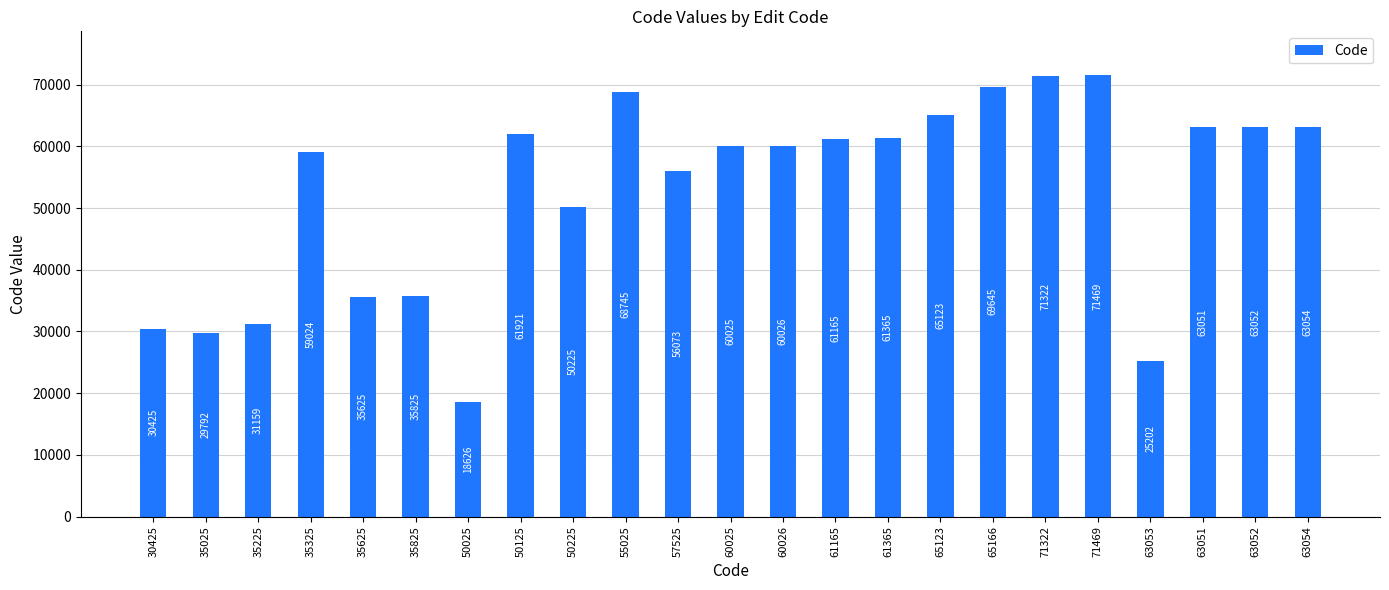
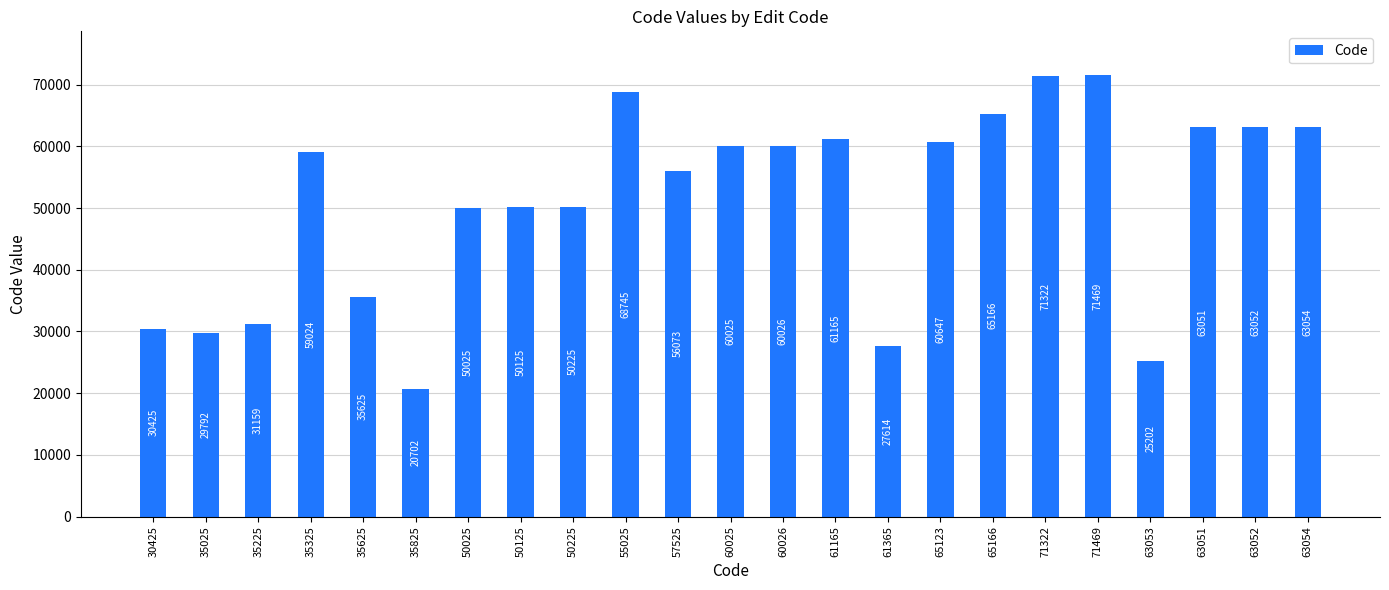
  {
    "30425": 30425,
    "35025": 29792,
    "35225": 31159,
    "35325": 59024,
    "35625": 35625,
-   "35825": 35825,
-   "50025": 18626,
-   "50125": 61921,
+   "35825": 20702,
+   "50025": 50025,
+   "50125": 50125,
    "50225": 50225,
    "55025": 68745,
    "57525": 56073,
    "60025": 60025,
    "60026": 60026,
    "61165": 61165,
-   "61365": 61365,
-   "65123": 65123,
-   "65166": 69645,
+   "61365": 27614,
+   "65123": 60647,
+   "65166": 65166,
    "71322": 71322,
    "71469": 71469,
    "63053": 25202,
    "63051": 63051,
    "63052": 63052,
    "63054": 63054
  }
